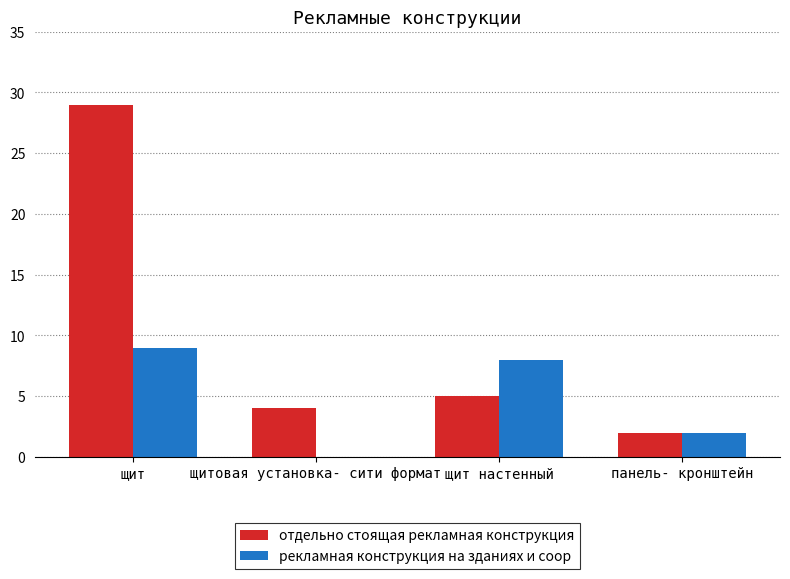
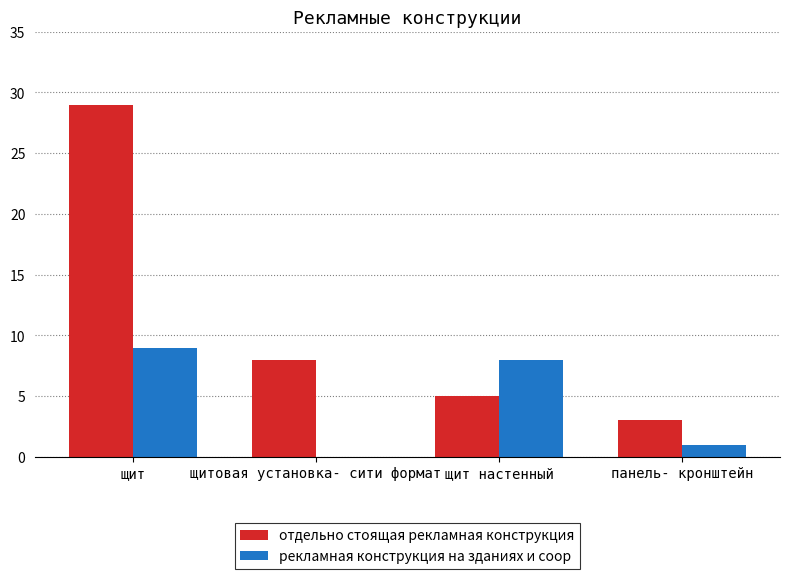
  {
    "отдельно стоящая рекламная конструкция": {
      "щит": 29,
-     "щитовая установка- сити формат": 4,
+     "щитовая установка- сити формат": 8,
      "щит настенный": 5,
-     "панель- кронштейн": 2
+     "панель- кронштейн": 3
    },
    "рекламная конструкция на зданиях и соор": {
      "щит": 9,
      "щитовая установка- сити формат": 0,
      "щит настенный": 8,
-     "панель- кронштейн": 2
+     "панель- кронштейн": 1
    }
  }
